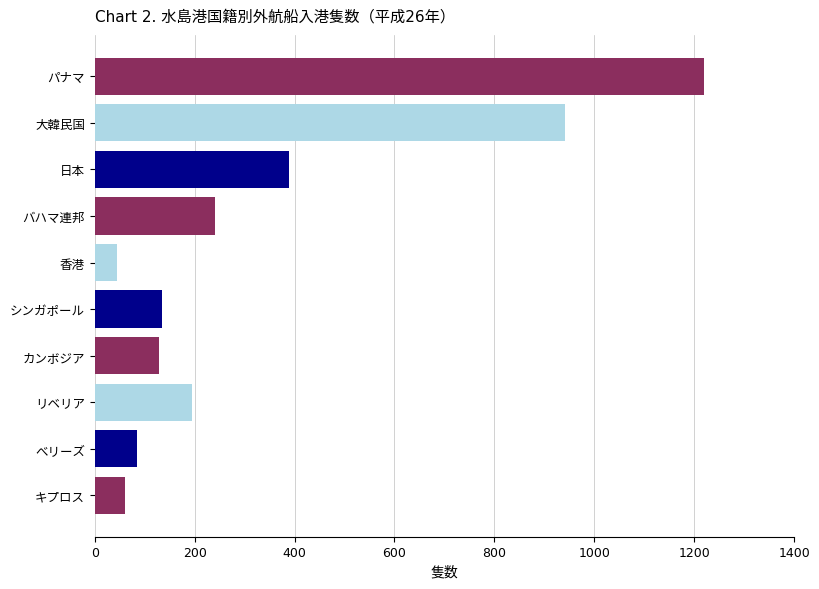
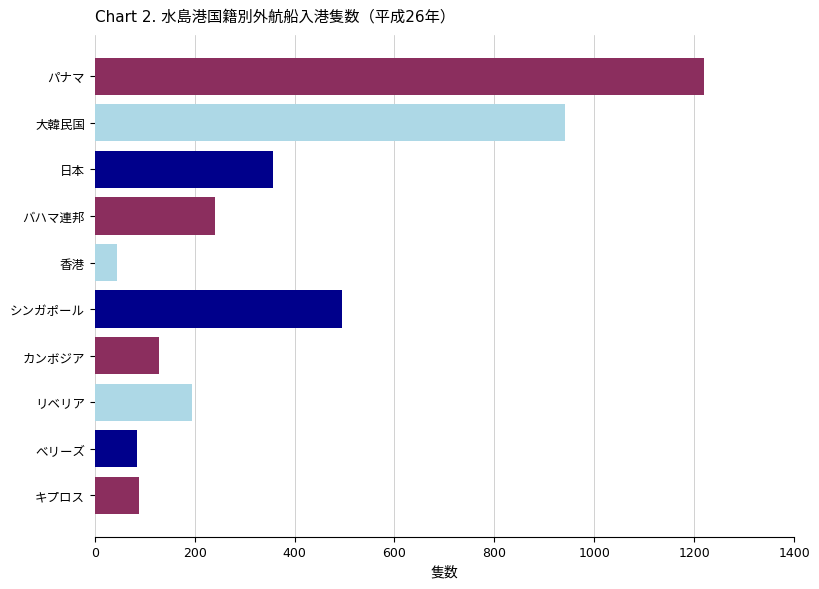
  {
    "パナマ": 1220,
    "大韓民国": 940,
-   "日本": 390,
+   "日本": 360,
    "バハマ連邦": 240,
    "香港": 50,
-   "シンガポール": 130,
+   "シンガポール": 500,
    "カンボジア": 130,
    "リベリア": 190,
    "べリーズ": 90,
-   "キプロス": 60
+   "キプロス": 90
  }
